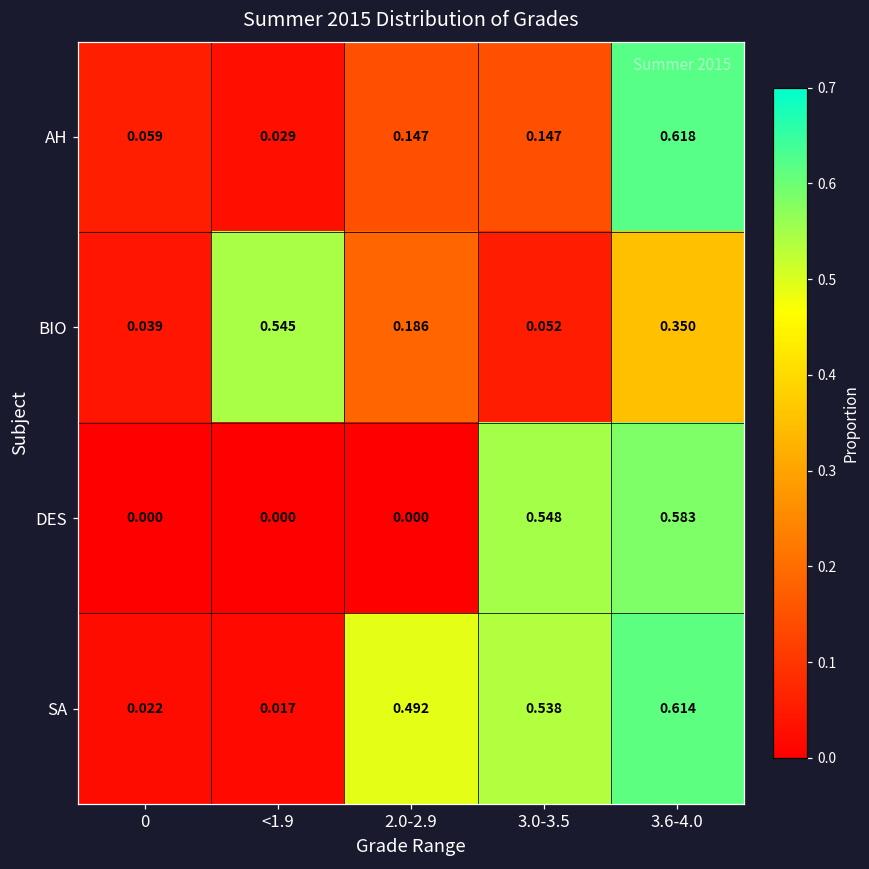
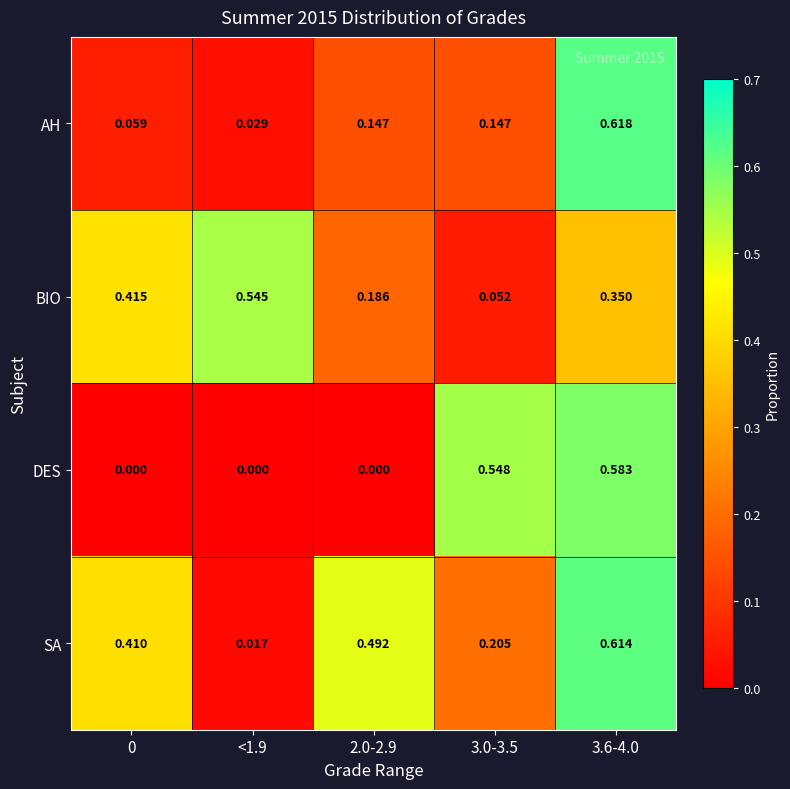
  {
    "AH": {
      "0": 0.059,
      "<1.9": 0.029,
      "2.0-2.9": 0.147,
      "3.0-3.5": 0.147
    },
    "BIO": {
-     "0": 0.039,
+     "0": 0.415,
      "<1.9": 0.545,
      "2.0-2.9": 0.186,
      "3.0-3.5": 0.052,
      "3.6-4.0": 0.350
    },
    "DES": {
      "0": 0.000,
      "<1.9": 0.000,
      "2.0-2.9": 0.000,
      "3.0-3.5": 0.548,
      "3.6-4.0": 0.583
    },
    "SA": {
-     "0": 0.022,
+     "0": 0.410,
      "<1.9": 0.017,
      "2.0-2.9": 0.492,
-     "3.0-3.5": 0.538,
+     "3.0-3.5": 0.205,
      "3.6-4.0": 0.614
    }
  }
